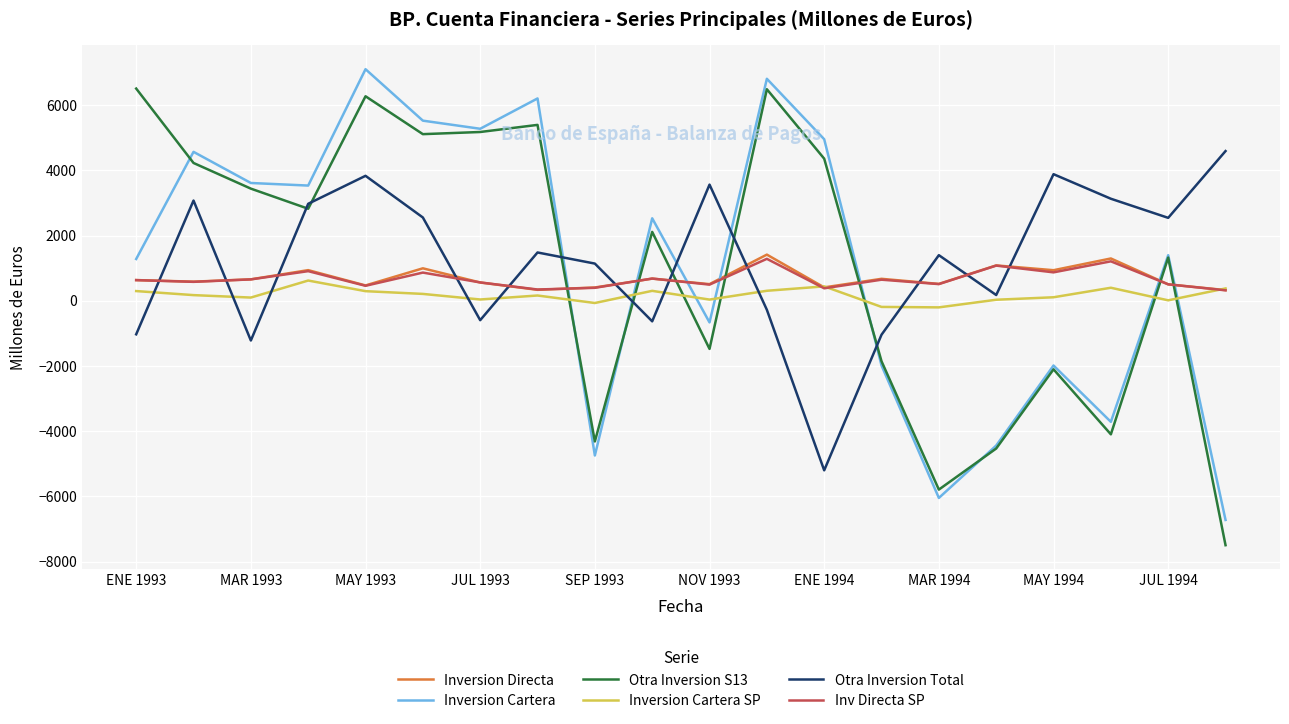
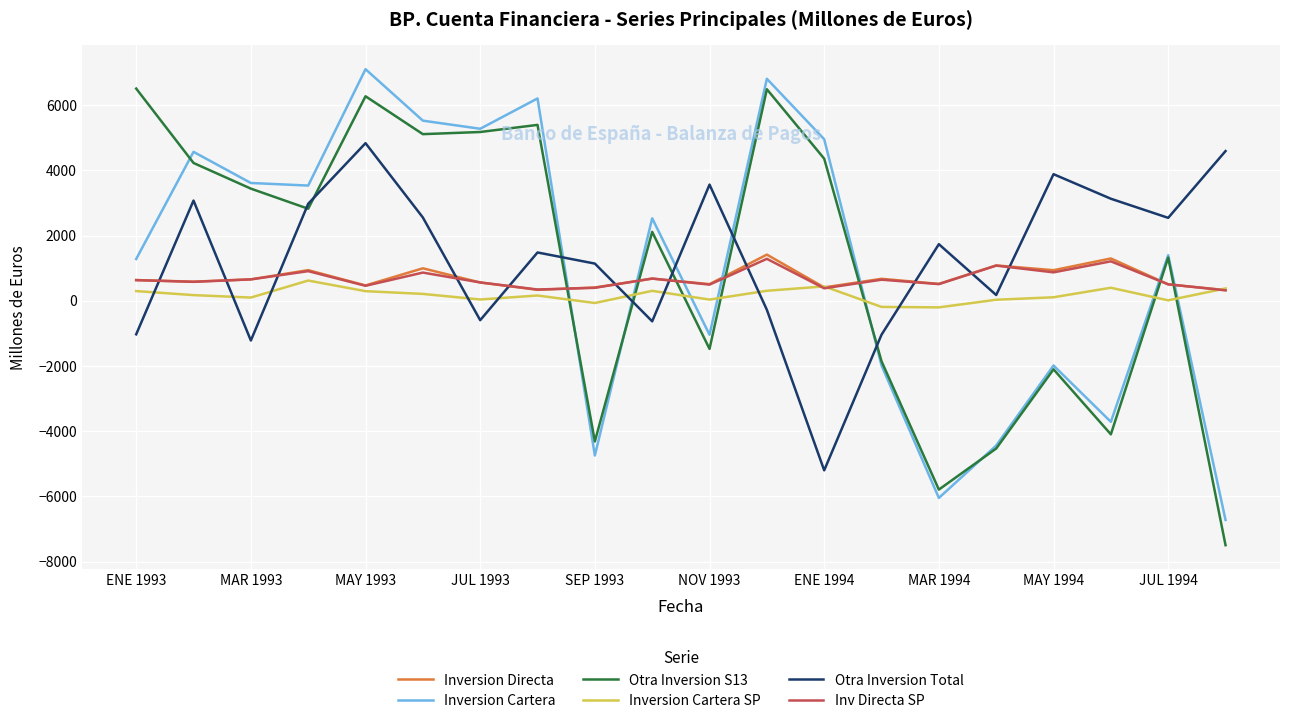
  {
    "Inversion Cartera": {
      "ENE 1993": 1300,
      "MAR 1993": 3600,
      "MAY 1993": 7100,
      "JUL 1993": 5300,
      "SEP 1993": -4700,
-     "NOV 1993": -700,
+     "NOV 1993": -1000,
      "ENE 1994": 5000,
      "MAR 1994": -6000,
      "MAY 1994": -2000
    },
    "Otra Inversion S13": {
      "ENE 1993": 6500,
      "MAR 1993": 3400,
      "MAY 1993": 6300,
      "JUL 1993": 5200,
      "SEP 1993": -4300,
      "NOV 1993": -1500,
      "ENE 1994": 4400,
      "MAR 1994": -5800,
      "MAY 1994": -2100
    },
    "Inversion Cartera SP": {
      "ENE 1993": 300,
      "MAR 1993": 100,
      "MAY 1993": 300,
      "JUL 1993": 0,
      "SEP 1993": -100,
      "NOV 1993": 0,
      "MAR 1994": -200,
      "MAY 1994": 100,
      "JUL 1994": 0
    },
    "Otra Inversion Total": {
      "ENE 1993": -1000,
      "MAR 1993": -1200,
-     "MAY 1993": 3800,
+     "MAY 1993": 4800,
      "JUL 1993": -600,
      "SEP 1993": 1100,
      "NOV 1993": 3600,
      "ENE 1994": -5200,
-     "MAR 1994": 1400,
+     "MAR 1994": 1700,
      "MAY 1994": 3900,
      "JUL 1994": 2500
    }
  }
